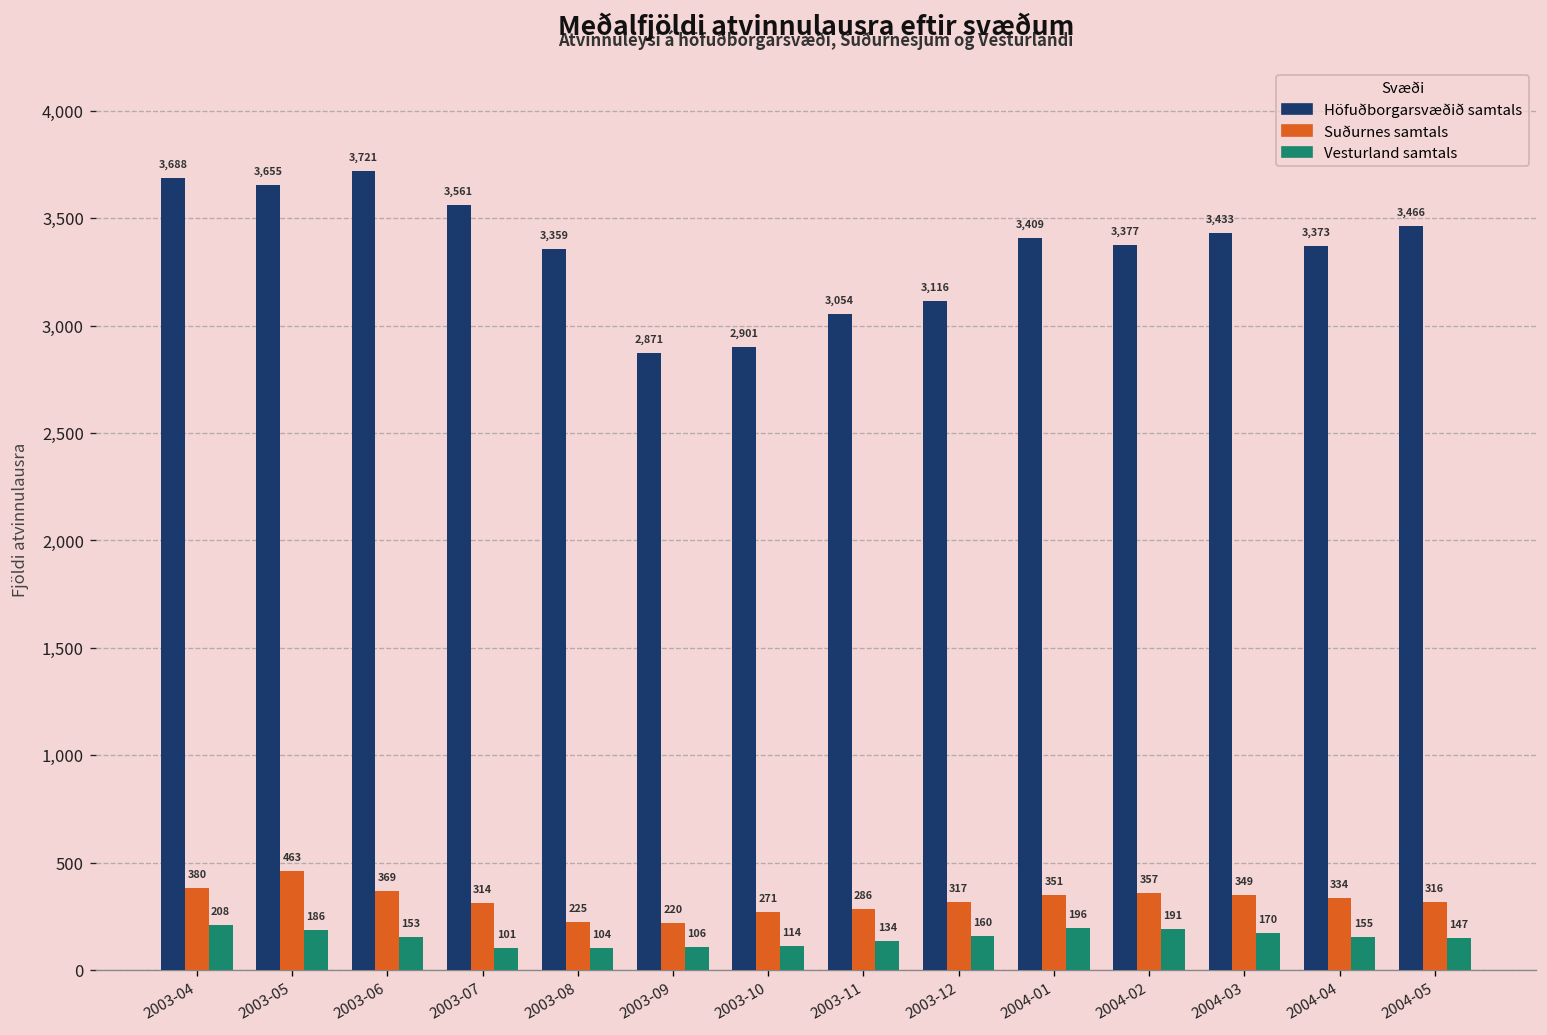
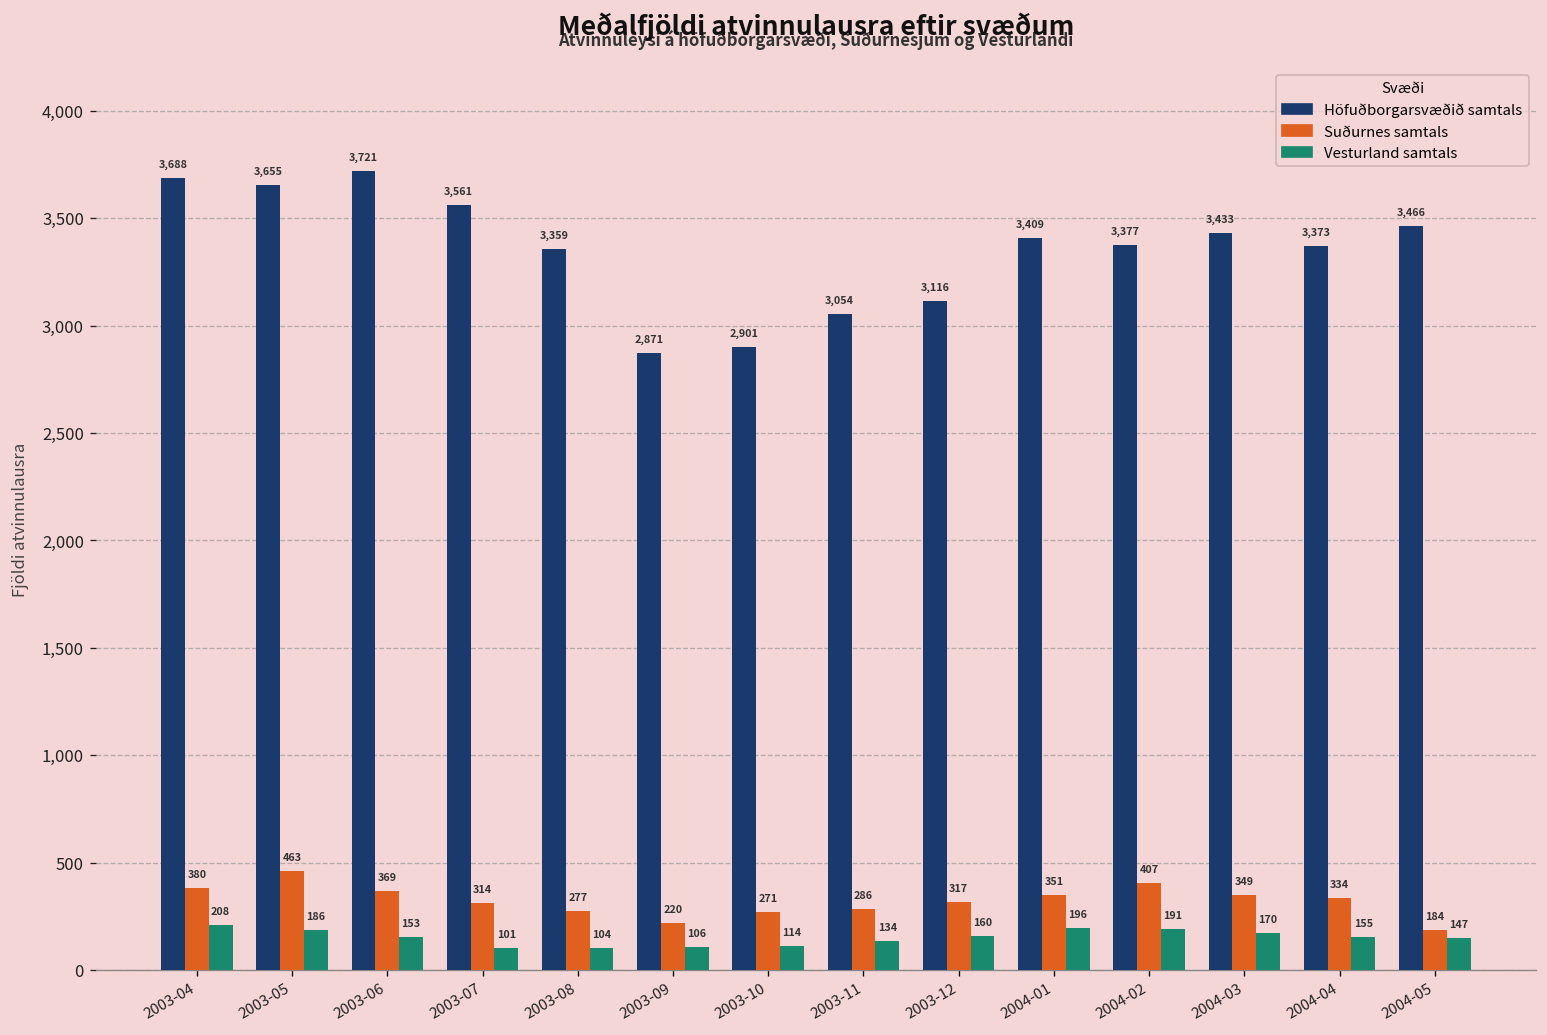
  {
    "Höfuðborgarsvæðið samtals": {
      "2003-04": "3,688",
      "2003-05": "3,655",
      "2003-06": "3,721",
      "2003-07": "3,561",
      "2003-08": "3,359",
      "2003-09": "2,871",
      "2003-10": "2,901",
      "2003-11": "3,054",
      "2003-12": "3,116",
      "2004-01": "3,409",
      "2004-02": "3,377",
      "2004-03": "3,433",
      "2004-04": "3,373",
      "2004-05": "3,466"
    },
    "Suðurnes samtals": {
      "2003-04": "380",
      "2003-05": "463",
      "2003-06": "369",
      "2003-07": "314",
-     "2003-08": "225",
+     "2003-08": "277",
      "2003-09": "220",
      "2003-10": "271",
      "2003-11": "286",
      "2003-12": "317",
      "2004-01": "351",
-     "2004-02": "357",
+     "2004-02": "407",
      "2004-03": "349",
      "2004-04": "334",
-     "2004-05": "316"
+     "2004-05": "184"
    },
    "Vesturland samtals": {
      "2003-04": "208",
      "2003-05": "186",
      "2003-06": "153",
      "2003-07": "101",
      "2003-08": "104",
      "2003-09": "106",
      "2003-10": "114",
      "2003-11": "134",
      "2003-12": "160",
      "2004-01": "196",
      "2004-02": "191",
      "2004-03": "170",
      "2004-04": "155",
      "2004-05": "147"
    }
  }
